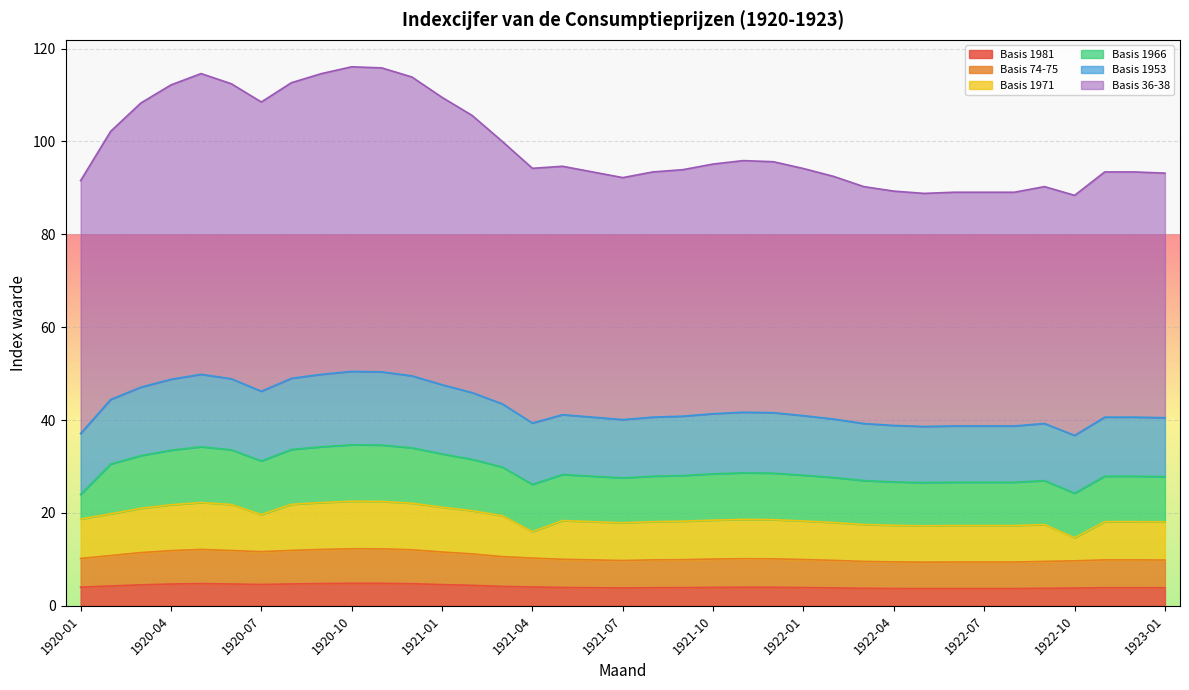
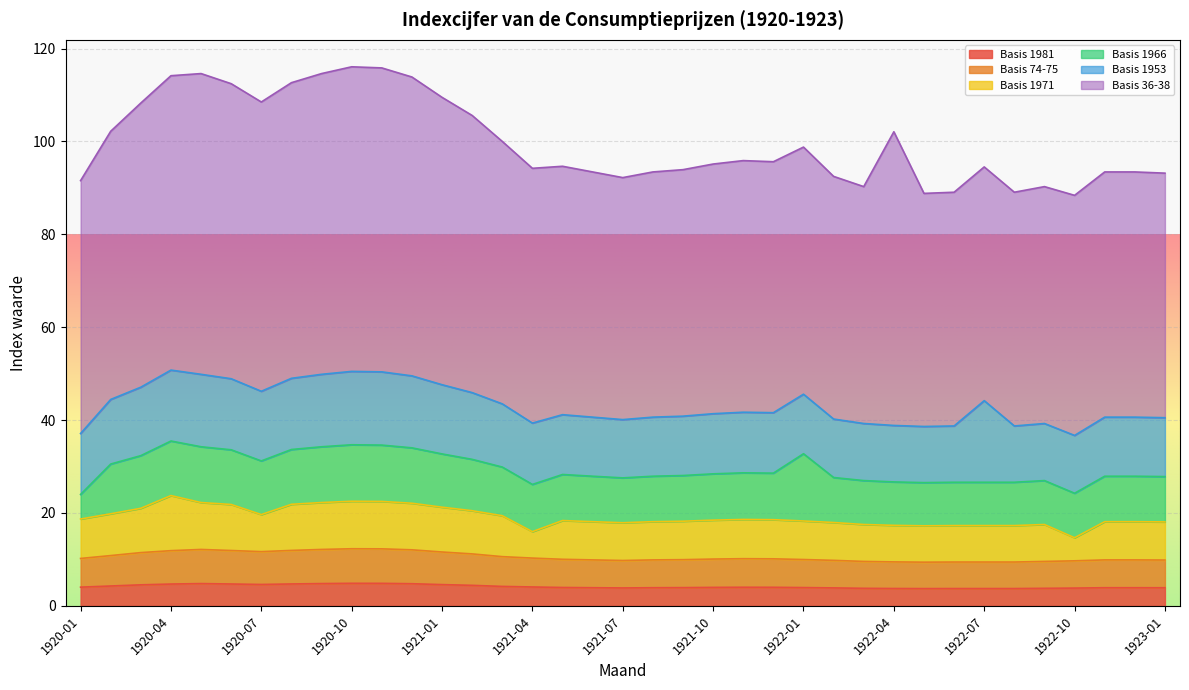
  {
    "Basis 1971": {
      "1920-01": 8,
-     "1920-04": 10,
+     "1920-04": 12,
      "1920-07": 8,
      "1920-10": 10,
      "1921-01": 10,
      "1921-04": 6,
      "1921-07": 8,
      "1921-10": 8,
      "1922-01": 8,
      "1922-04": 8,
      "1922-07": 8,
      "1922-10": 5,
      "1923-01": 8
    },
    "Basis 1966": {
      "1920-01": 5,
      "1920-04": 12,
      "1920-07": 12,
      "1920-10": 12,
      "1921-01": 11,
      "1921-04": 10,
      "1921-07": 10,
      "1921-10": 10,
-     "1922-01": 10,
+     "1922-01": 14,
      "1922-04": 9,
      "1922-07": 9,
      "1922-10": 10,
      "1923-01": 10
    },
    "Basis 1953": {
      "1920-01": 13,
      "1920-04": 15,
      "1920-07": 15,
      "1920-10": 16,
      "1921-01": 15,
      "1921-04": 13,
      "1921-07": 13,
      "1921-10": 13,
      "1922-01": 13,
      "1922-04": 12,
-     "1922-07": 12,
+     "1922-07": 18,
      "1922-10": 12,
      "1923-01": 13
    },
    "Basis 36-38": {
      "1920-01": 54,
      "1920-04": 63,
      "1920-07": 62,
      "1920-10": 66,
      "1921-01": 62,
      "1921-04": 55,
      "1921-07": 52,
      "1921-10": 54,
      "1922-01": 53,
-     "1922-04": 50,
+     "1922-04": 63,
      "1922-07": 50,
      "1922-10": 52,
      "1923-01": 53
    }
  }
